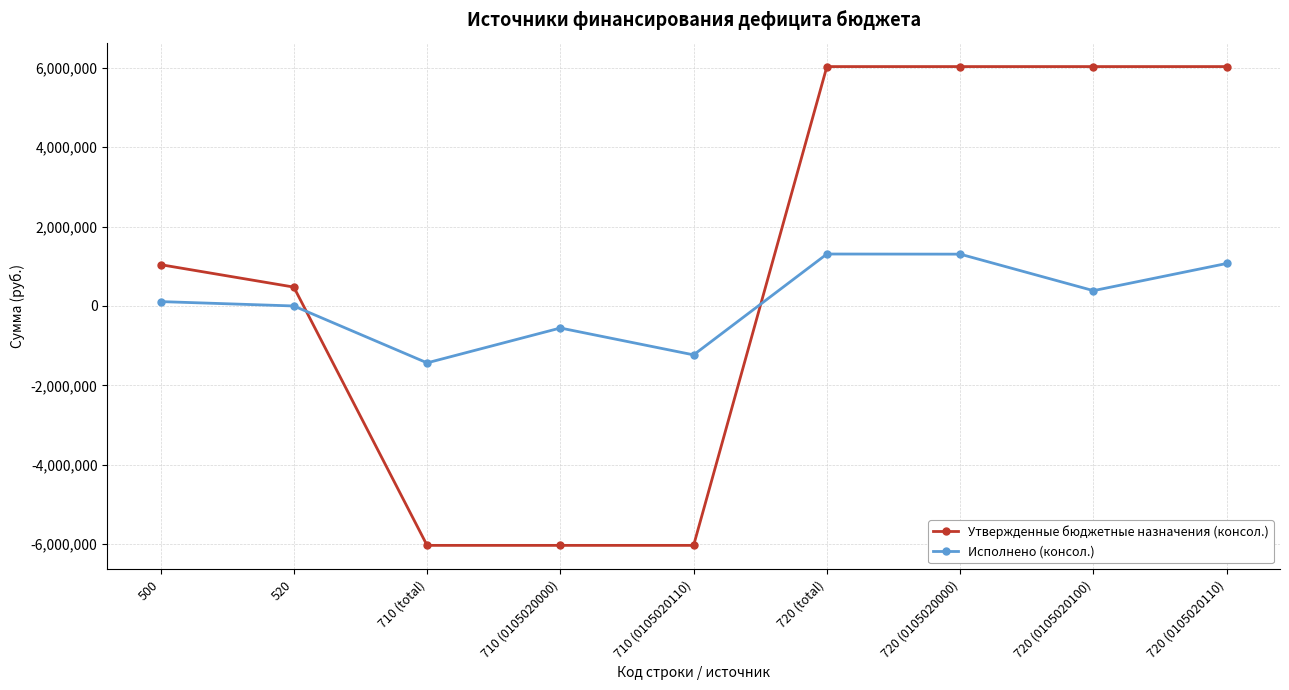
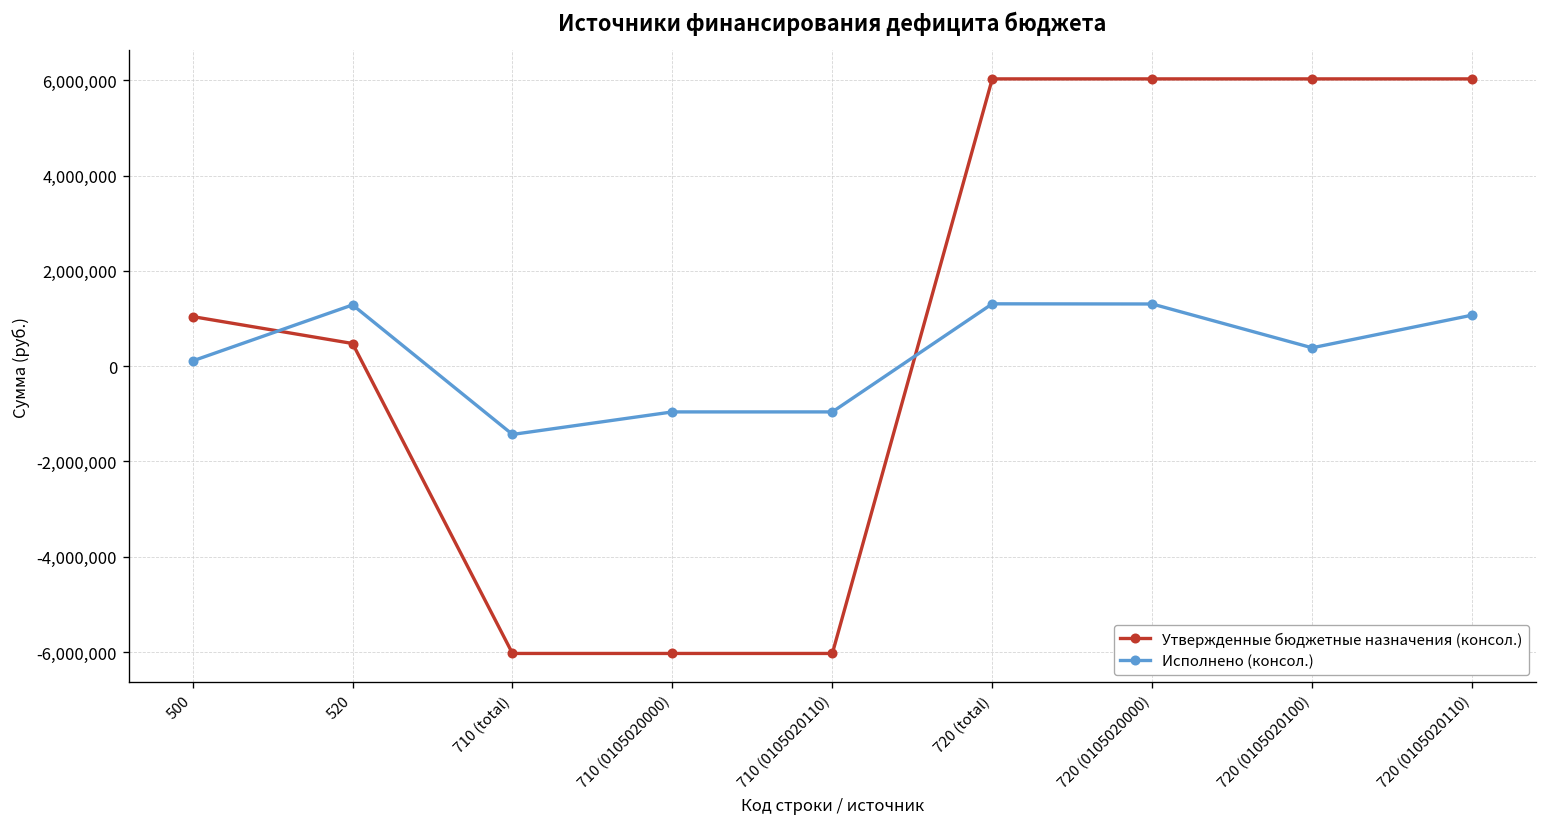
  {
    "Утвержденные бюджетные назначения (консол.)": {
      "500": "1,000,000",
      "520": "500,000",
      "710 (total)": "-6,000,000",
      "710 (0105020000)": "-6,000,000",
      "710 (0105020110)": "-6,000,000",
      "720 (total)": "6,000,000",
      "720 (0105020000)": "6,000,000",
      "720 (0105020100)": "6,000,000",
      "720 (0105020110)": "6,000,000"
    },
    "Исполнено (консол.)": {
      "500": "100,000",
-     "520": "0",
+     "520": "1,300,000",
      "710 (total)": "-1,400,000",
-     "710 (0105020000)": "-600,000",
-     "710 (0105020110)": "-1,200,000",
+     "710 (0105020000)": "-1,000,000",
+     "710 (0105020110)": "-1,000,000",
      "720 (total)": "1,300,000",
      "720 (0105020000)": "1,300,000",
      "720 (0105020100)": "400,000",
      "720 (0105020110)": "1,100,000"
    }
  }
